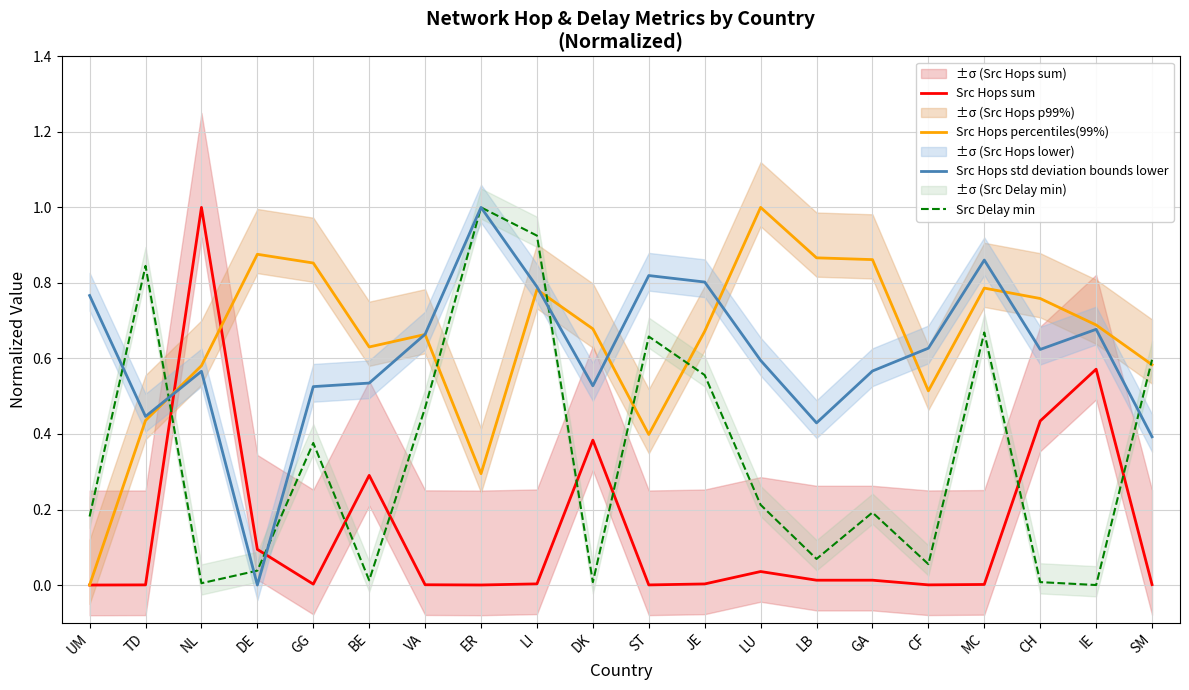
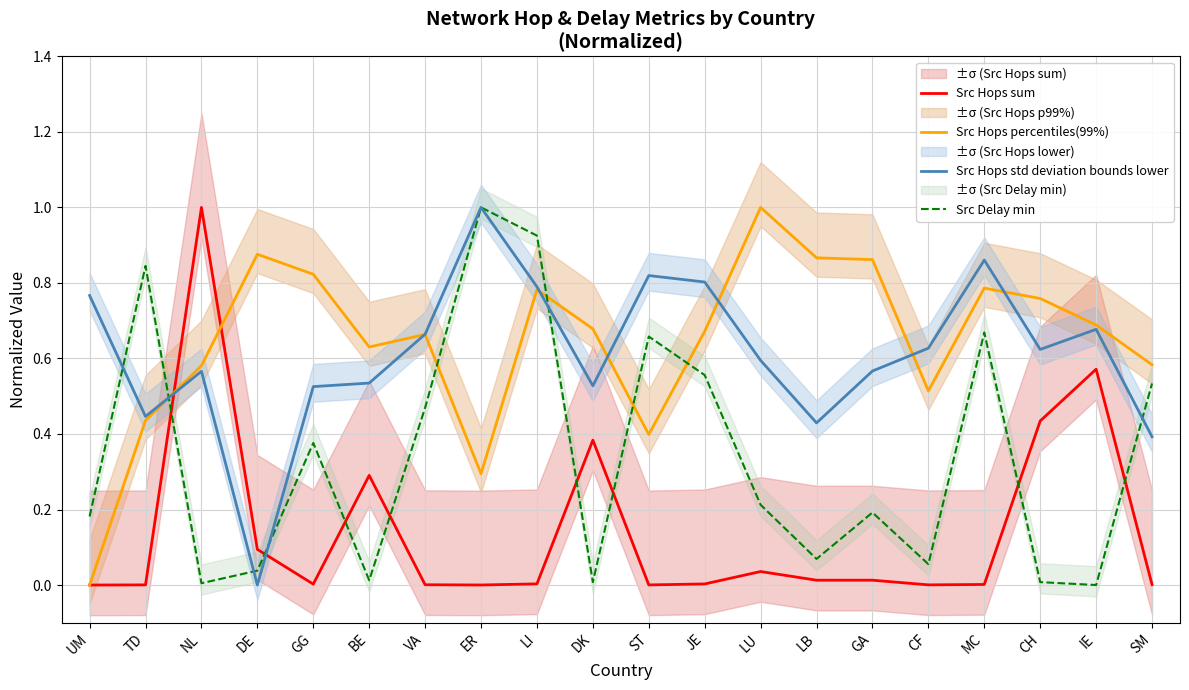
  {
    "Src Hops sum": {
      "TD": 0.00,
      "NL": 1.00,
      "GG": 0.00,
      "BE": 0.29,
      "VA": 0.00,
      "ER": 0.00,
      "LI": 0.00,
      "DK": 0.38,
      "ST": 0.00,
      "JE": 0.00,
      "LU": 0.04,
      "LB": 0.01,
      "GA": 0.01,
      "CF": 0.00,
      "MC": 0.00,
      "CH": 0.43,
      "IE": 0.57,
      "SM": 0.00
    },
    "Src Hops percentiles(99%)": {
      "TD": 0.44,
      "NL": 0.58,
      "DE": 0.88,
-     "GG": 0.85,
+     "GG": 0.82,
      "BE": 0.63,
      "ER": 0.29,
      "LI": 0.78,
      "DK": 0.68,
      "ST": 0.40,
      "JE": 0.67,
      "LU": 1.00,
      "LB": 0.87,
      "GA": 0.86,
      "CF": 0.51,
      "MC": 0.79,
      "CH": 0.76,
      "IE": 0.69
    },
    "Src Hops std deviation bounds lower": {
      "UM": 0.77,
      "TD": 0.45,
      "NL": 0.57,
      "DE": 0.00,
      "GG": 0.53,
      "LI": 0.79,
      "DK": 0.53,
      "ST": 0.82,
      "JE": 0.80,
      "LU": 0.59,
      "LB": 0.43,
      "GA": 0.57,
      "CF": 0.63,
      "MC": 0.86,
      "CH": 0.62,
      "IE": 0.68,
      "SM": 0.39
    },
    "Src Delay min": {
      "UM": 0.18,
      "TD": 0.85,
      "NL": 0.00,
      "DE": 0.04,
      "GG": 0.38,
      "BE": 0.01,
      "VA": 0.47,
      "LI": 0.93,
      "DK": 0.01,
      "ST": 0.66,
      "JE": 0.56,
      "LU": 0.21,
      "LB": 0.07,
      "GA": 0.19,
      "CF": 0.06,
      "MC": 0.67,
      "CH": 0.01,
      "IE": 0.00,
-     "SM": 0.60
+     "SM": 0.53
    }
  }
